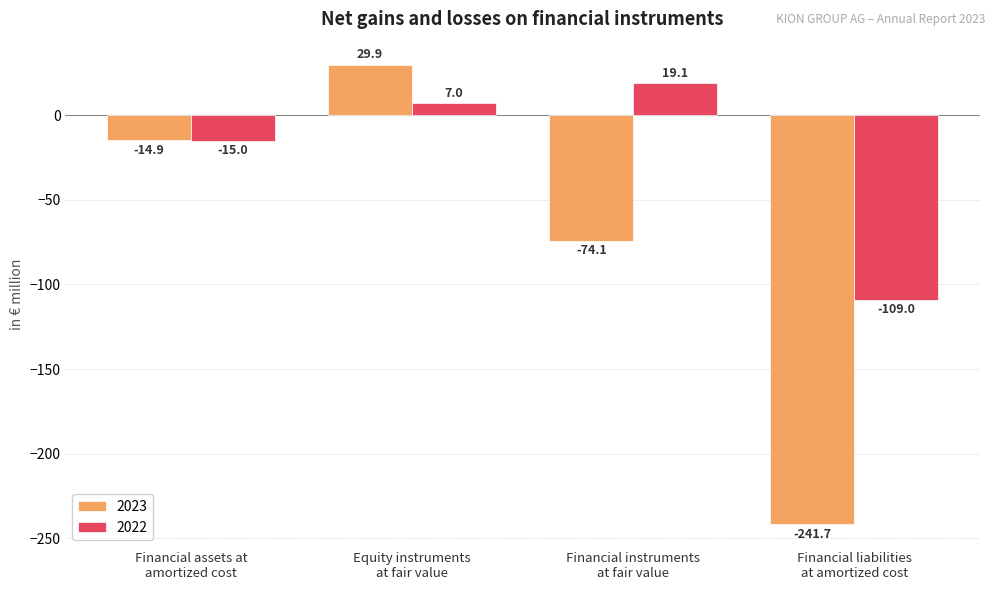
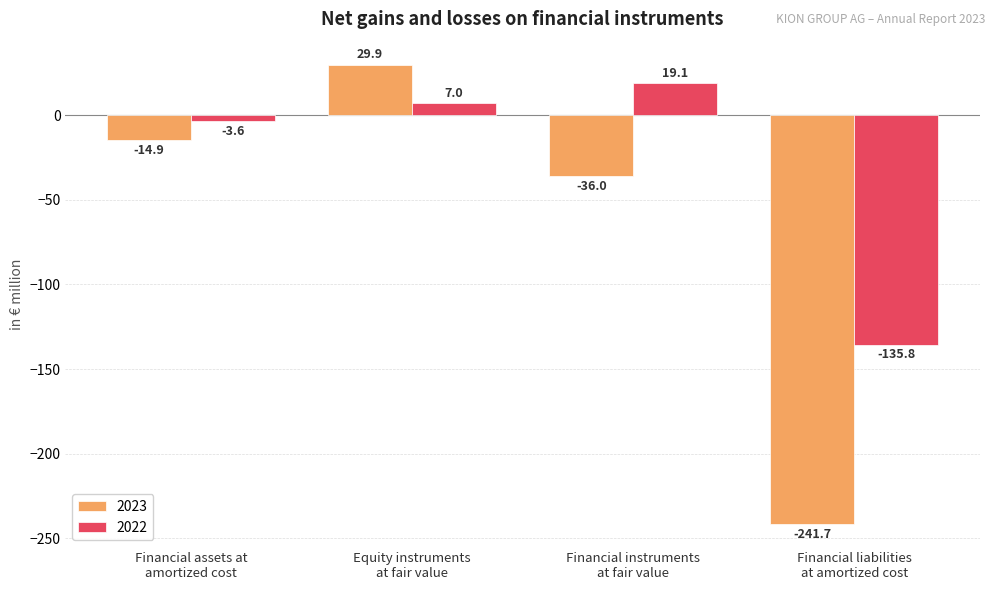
  {
    "2023": {
      "Financial assets at amortized cost": -14.9,
      "Equity instruments at fair value": 29.9,
-     "Financial instruments at fair value": -74.1,
+     "Financial instruments at fair value": -36.0,
      "Financial liabilities at amortized cost": -241.7
    },
    "2022": {
-     "Financial assets at amortized cost": -15.0,
+     "Financial assets at amortized cost": -3.6,
      "Equity instruments at fair value": 7.0,
      "Financial instruments at fair value": 19.1,
-     "Financial liabilities at amortized cost": -109.0
+     "Financial liabilities at amortized cost": -135.8
    }
  }
